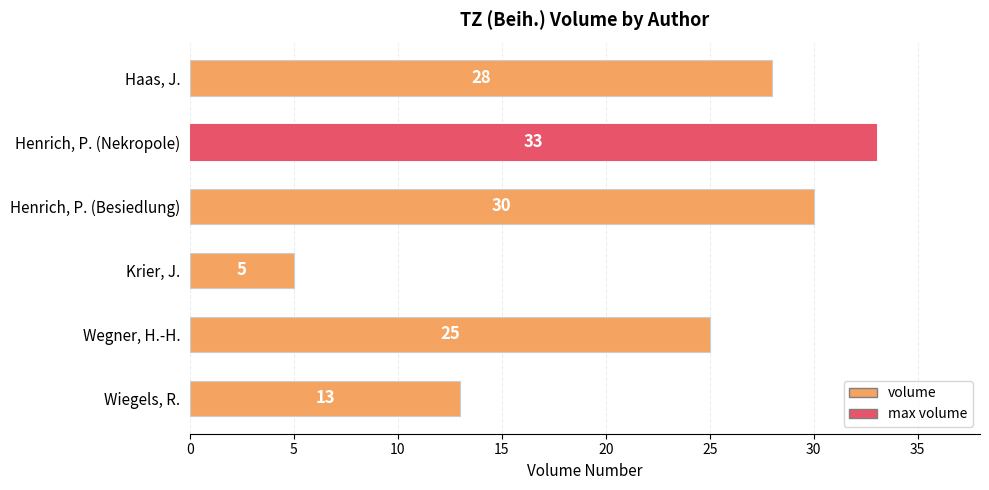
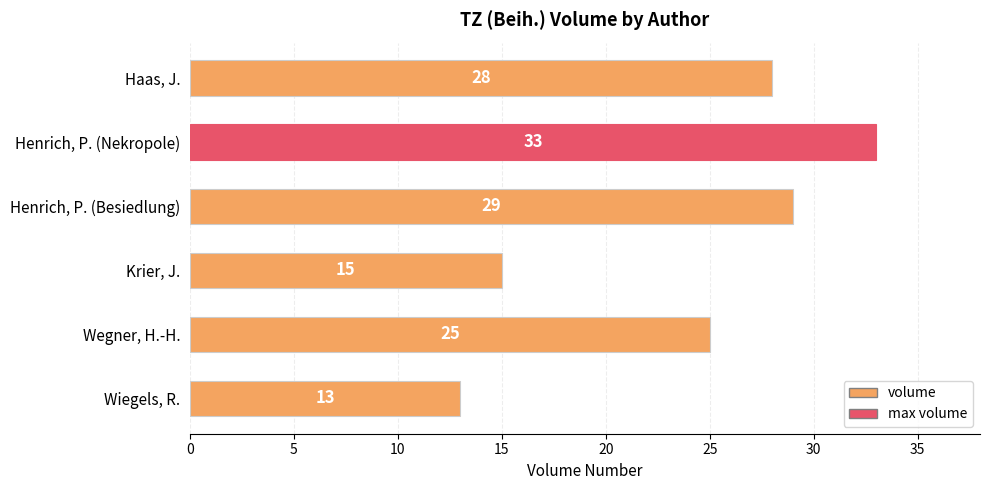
  {
    "Haas, J.": 28,
    "Henrich, P. (Nekropole)": 33,
-   "Henrich, P. (Besiedlung)": 30,
-   "Krier, J.": 5,
+   "Henrich, P. (Besiedlung)": 29,
+   "Krier, J.": 15,
    "Wegner, H.-H.": 25,
    "Wiegels, R.": 13
  }
